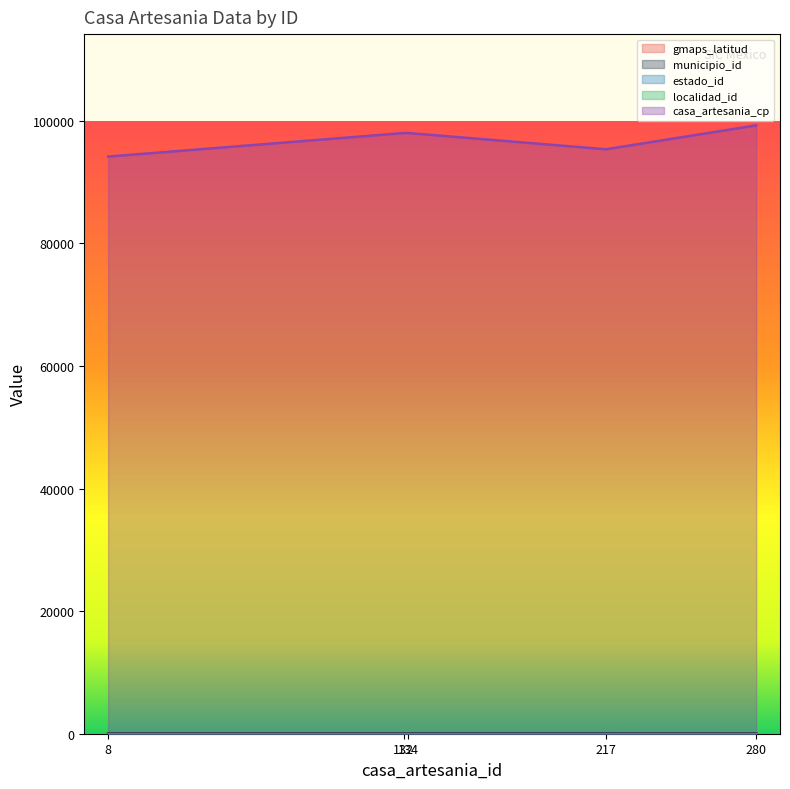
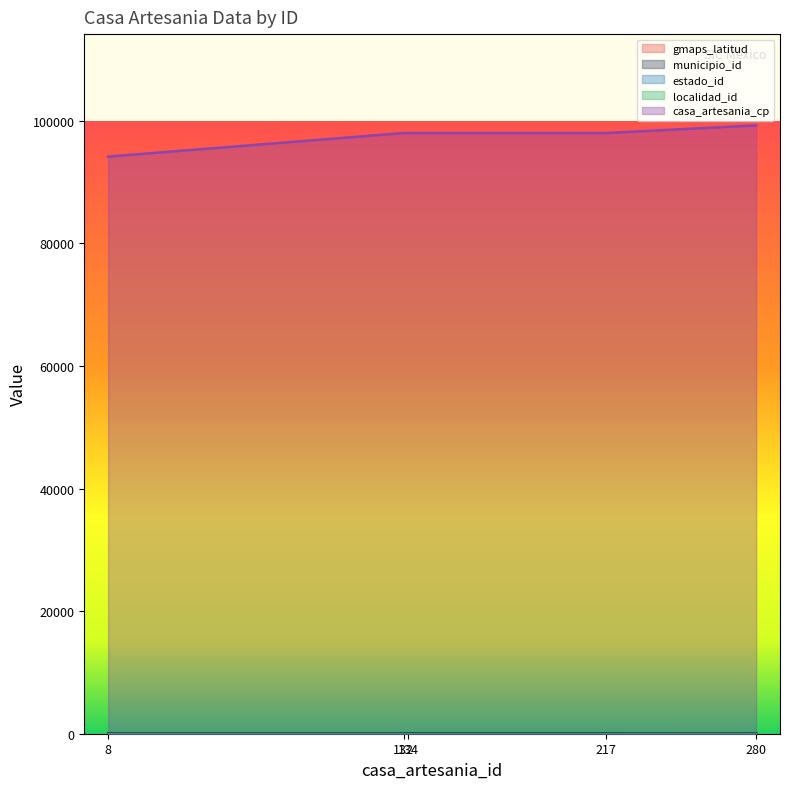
  {
    "casa_artesania_cp": {
      "8": 94000,
-     "217": 95000,
+     "217": 98000,
      "280": 99000
    }
  }
